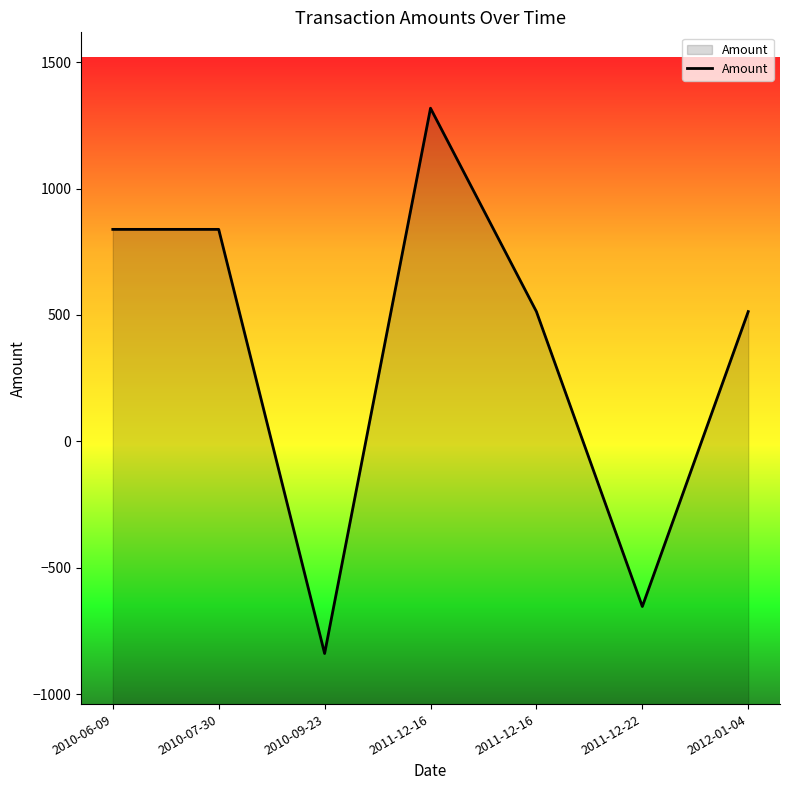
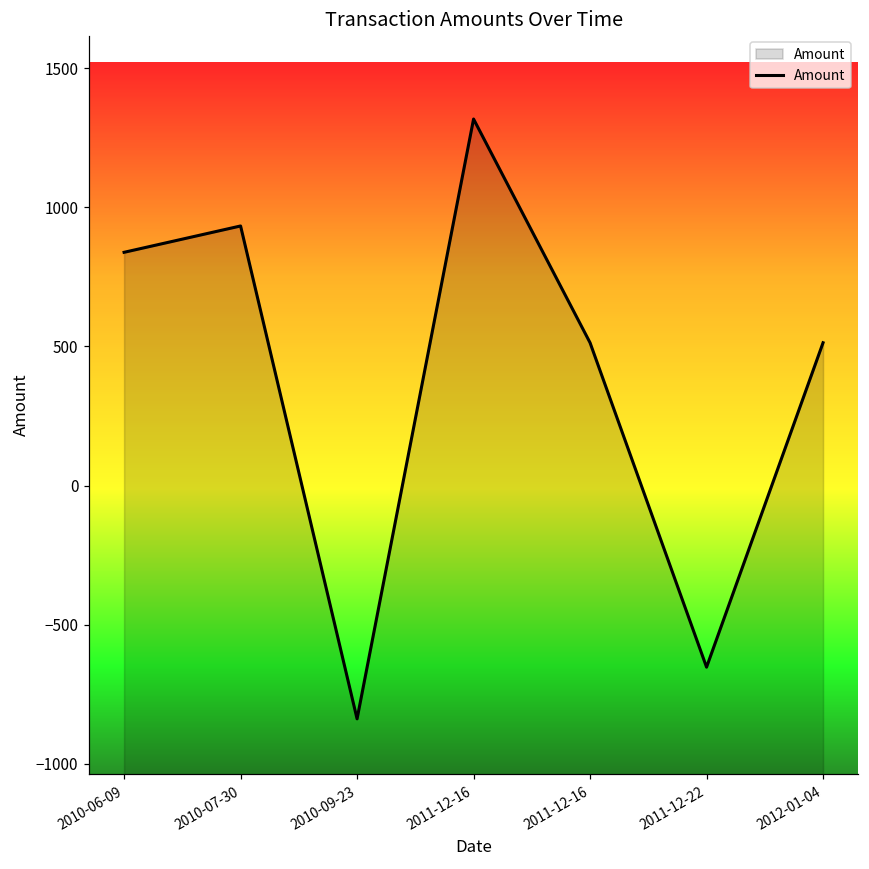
  {
    "2010-06-09": 840,
-   "2010-07-30": 840,
+   "2010-07-30": 930,
    "2010-09-23": -840,
    "2011-12-22": -650,
    "2012-01-04": 510
  }
